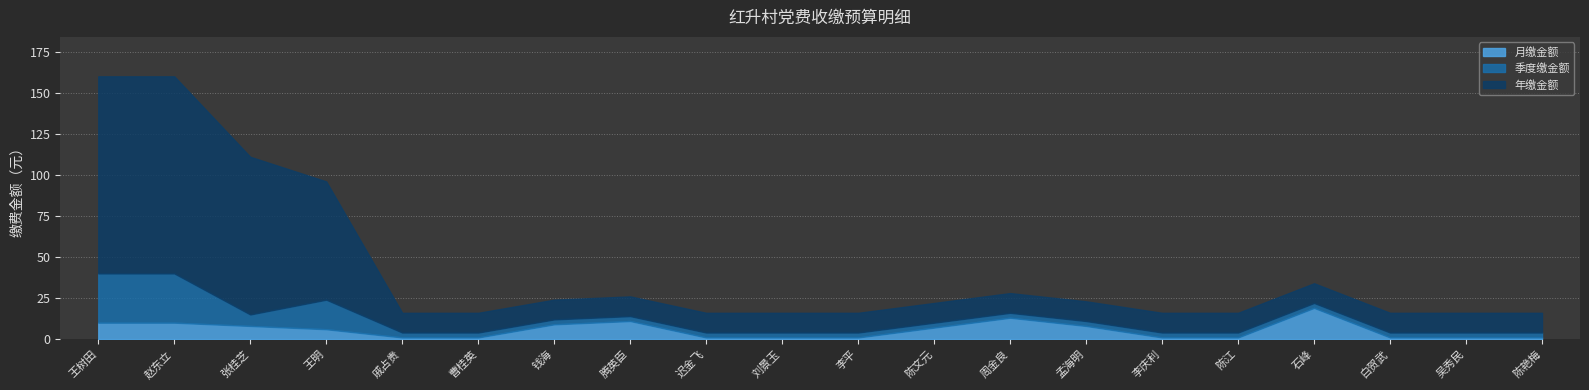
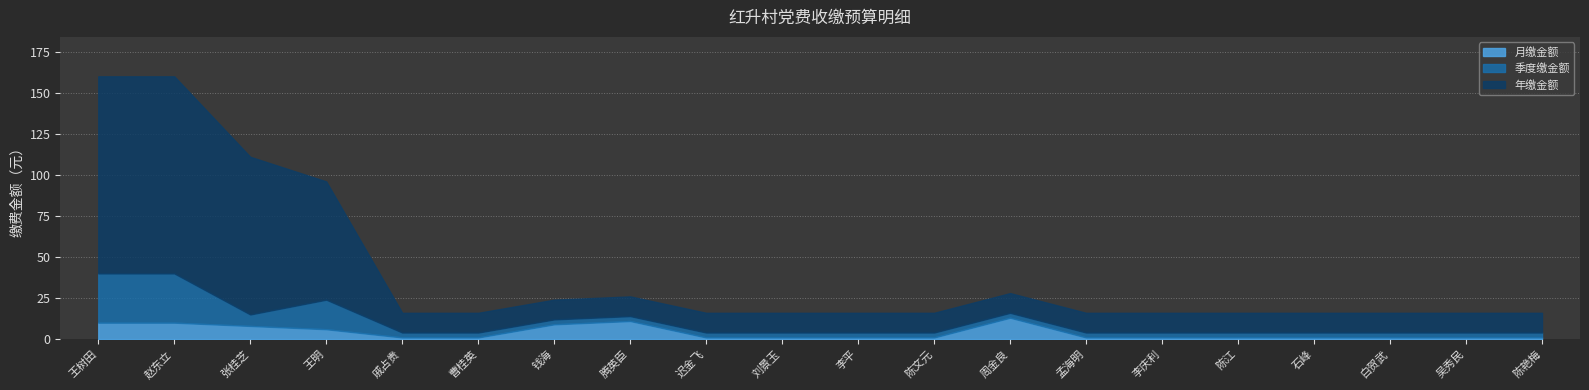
  {
    "月缴金额": {
      "王树田": 10,
      "赵东立": 10,
      "张桂芝": 8,
      "王明": 6,
      "钱海": 9,
      "腾英臣": 11,
-     "陈文元": 7,
+     "陈文元": 1,
      "周金良": 13,
-     "孟海明": 8,
-     "石峰": 19
+     "孟海明": 1,
+     "石峰": 1
    },
    "季度缴金额": {
      "王树田": 30,
      "赵东立": 30,
      "张桂芝": 7,
      "王明": 18,
      "戚占贵": 3,
      "曹桂英": 3,
      "钱海": 3,
      "腾英臣": 3,
      "迟金飞": 3,
      "刘景玉": 3,
      "李平": 3,
      "陈文元": 3,
      "周金良": 3,
      "孟海明": 3,
      "李庆利": 3,
      "陈江": 3,
      "石峰": 3,
      "白贺武": 3,
      "吴秀民": 3,
      "陈艳梅": 3
    },
    "年缴金额": {
      "王树田": 120,
      "赵东立": 120,
      "张桂芝": 96,
      "王明": 72,
      "戚占贵": 12,
      "曹桂英": 12,
      "钱海": 12,
      "腾英臣": 12,
      "迟金飞": 12,
      "刘景玉": 12,
      "李平": 12,
      "陈文元": 12,
      "周金良": 12,
      "孟海明": 12,
      "李庆利": 12,
      "陈江": 12,
      "石峰": 12,
      "白贺武": 12,
      "吴秀民": 12,
      "陈艳梅": 12
    }
  }
